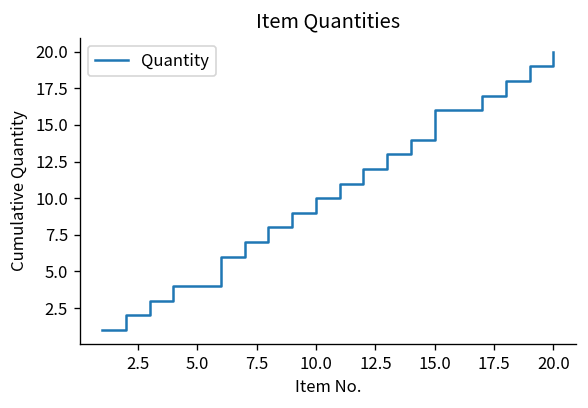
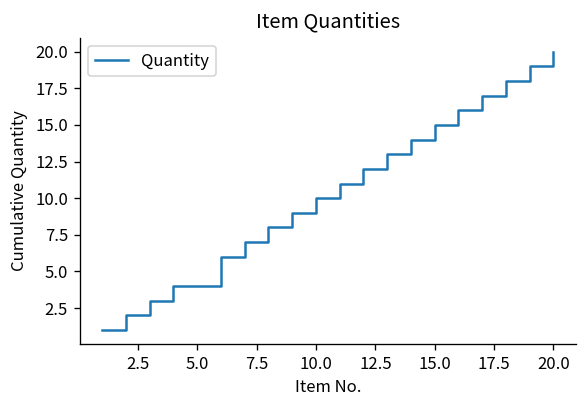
  {
    "5.0": 4,
    "10.0": 10,
-   "15.0": 16,
+   "15.0": 15,
    "20.0": 20
  }
